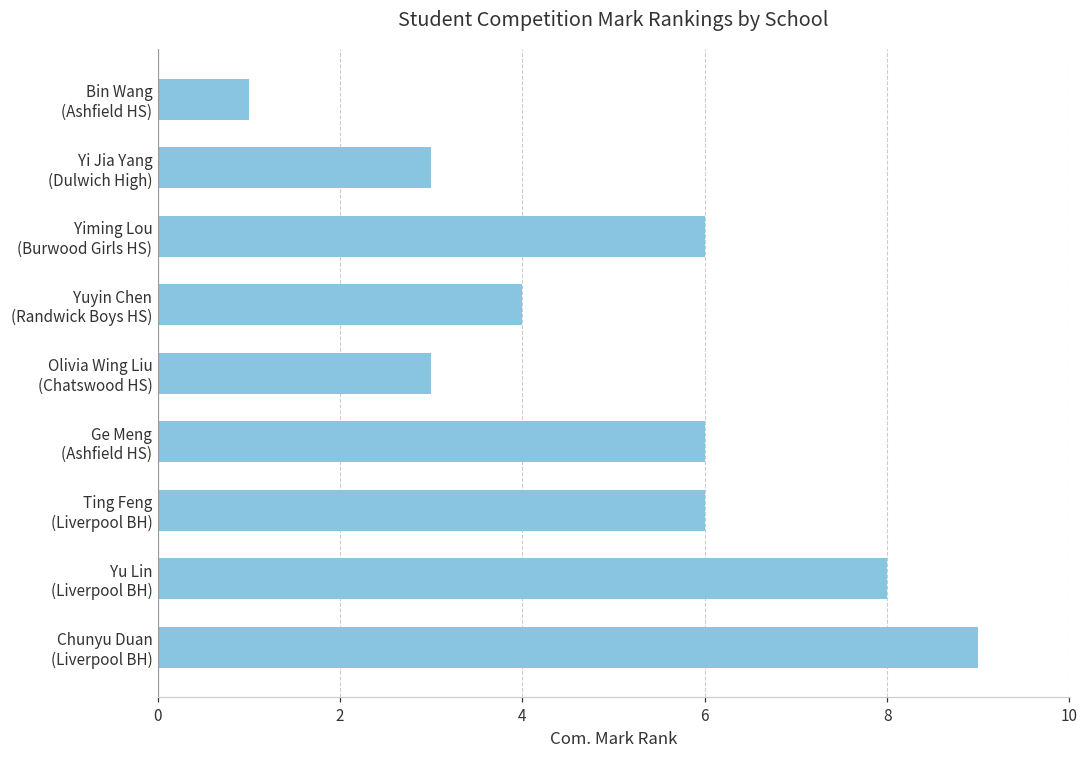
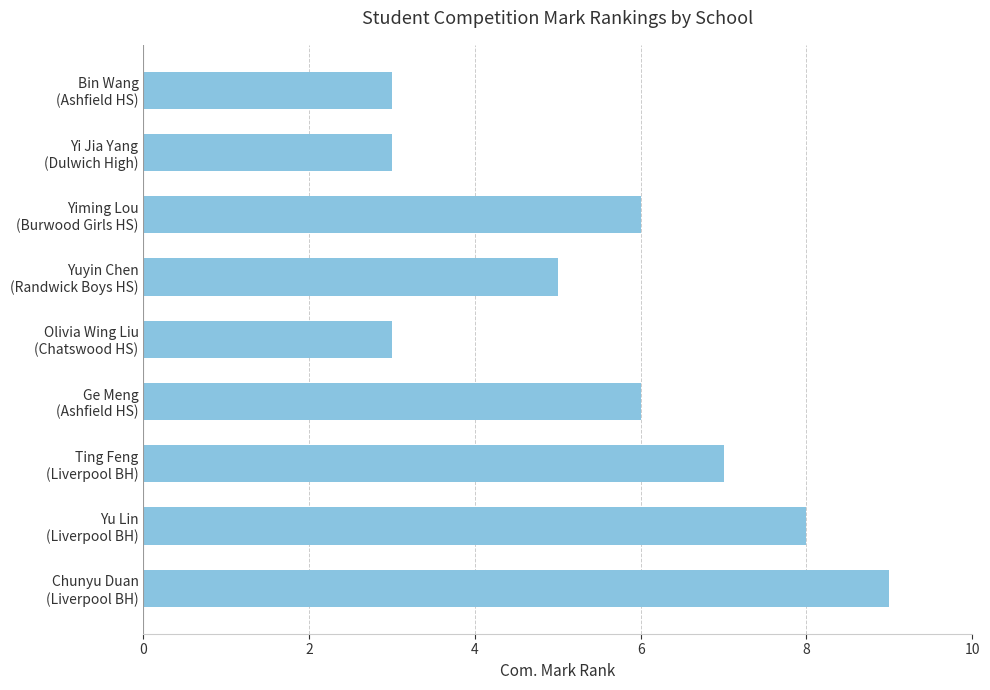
  {
-   "Bin Wang (Ashfield HS)": 1,
+   "Bin Wang (Ashfield HS)": 3,
    "Yi Jia Yang (Dulwich High)": 3,
    "Yiming Lou (Burwood Girls HS)": 6,
-   "Yuyin Chen (Randwick Boys HS)": 4,
+   "Yuyin Chen (Randwick Boys HS)": 5,
    "Olivia Wing Liu (Chatswood HS)": 3,
    "Ge Meng (Ashfield HS)": 6,
-   "Ting Feng (Liverpool BH)": 6,
+   "Ting Feng (Liverpool BH)": 7,
    "Yu Lin (Liverpool BH)": 8,
    "Chunyu Duan (Liverpool BH)": 9
  }
